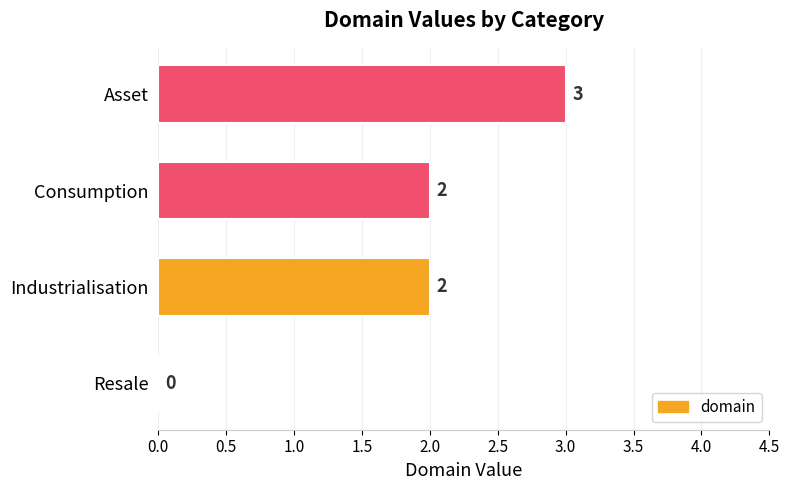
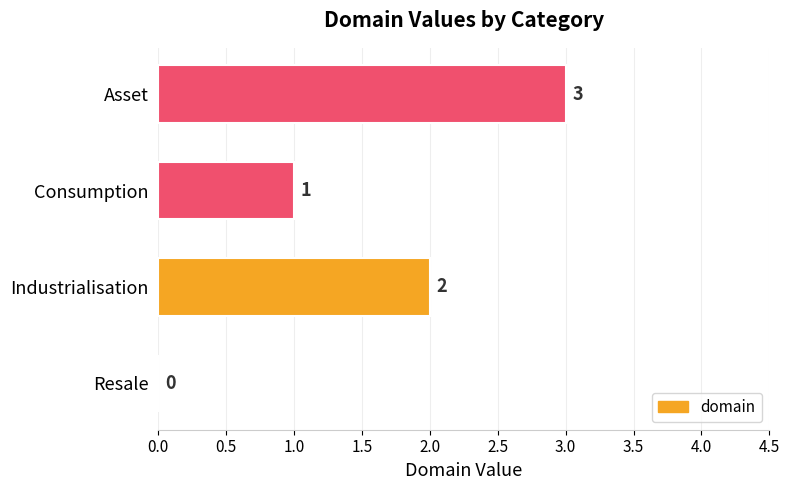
  {
    "Asset": 3,
-   "Consumption": 2,
+   "Consumption": 1,
    "Industrialisation": 2,
    "Resale": 0
  }
